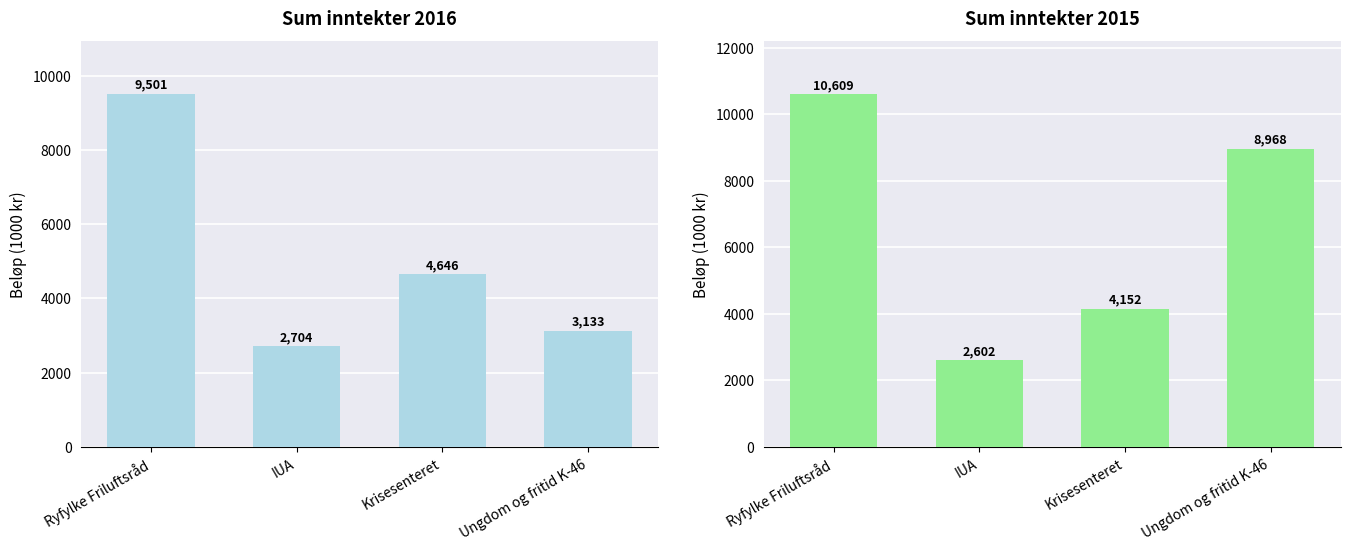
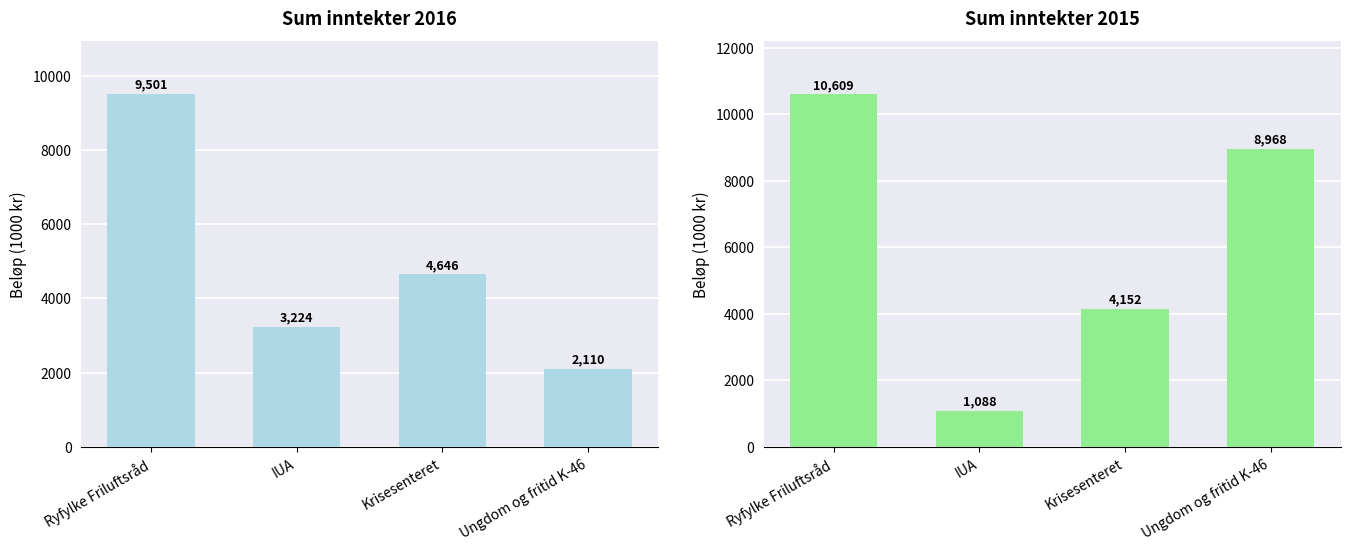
  {
    "Sum inntekter 2016": {
      "Ryfylke Friluftsråd": "9,501",
-     "IUA": "2,704",
+     "IUA": "3,224",
      "Krisesenteret": "4,646",
-     "Ungdom og fritid K-46": "3,133"
+     "Ungdom og fritid K-46": "2,110"
    },
    "Sum inntekter 2015": {
      "Ryfylke Friluftsråd": "10,609",
-     "IUA": "2,602",
+     "IUA": "1,088",
      "Krisesenteret": "4,152",
      "Ungdom og fritid K-46": "8,968"
    }
  }
